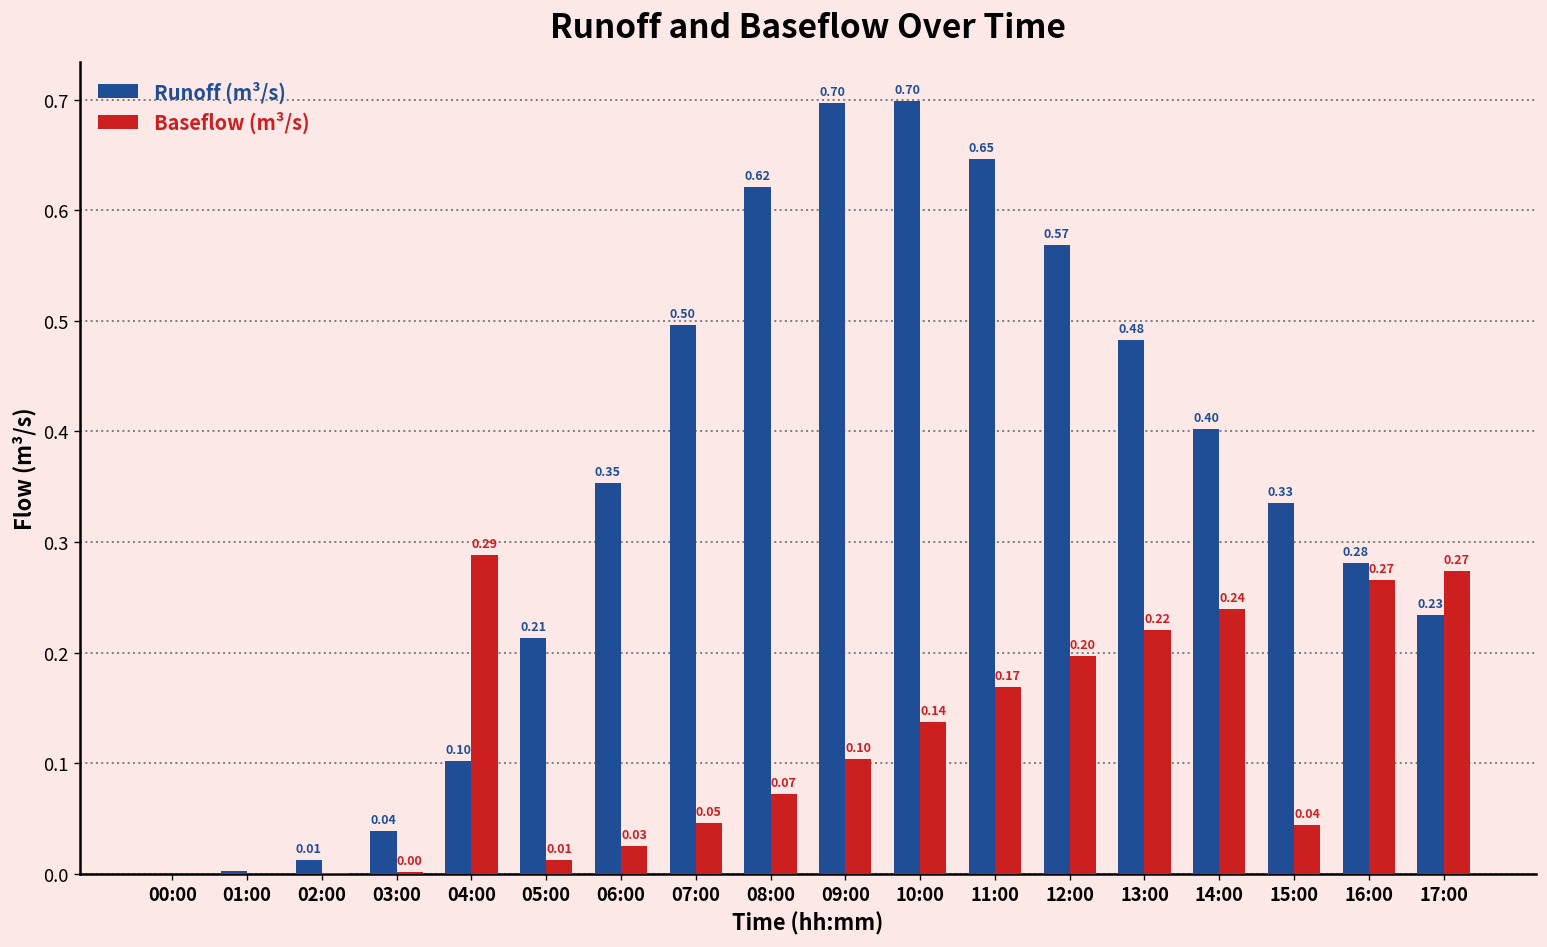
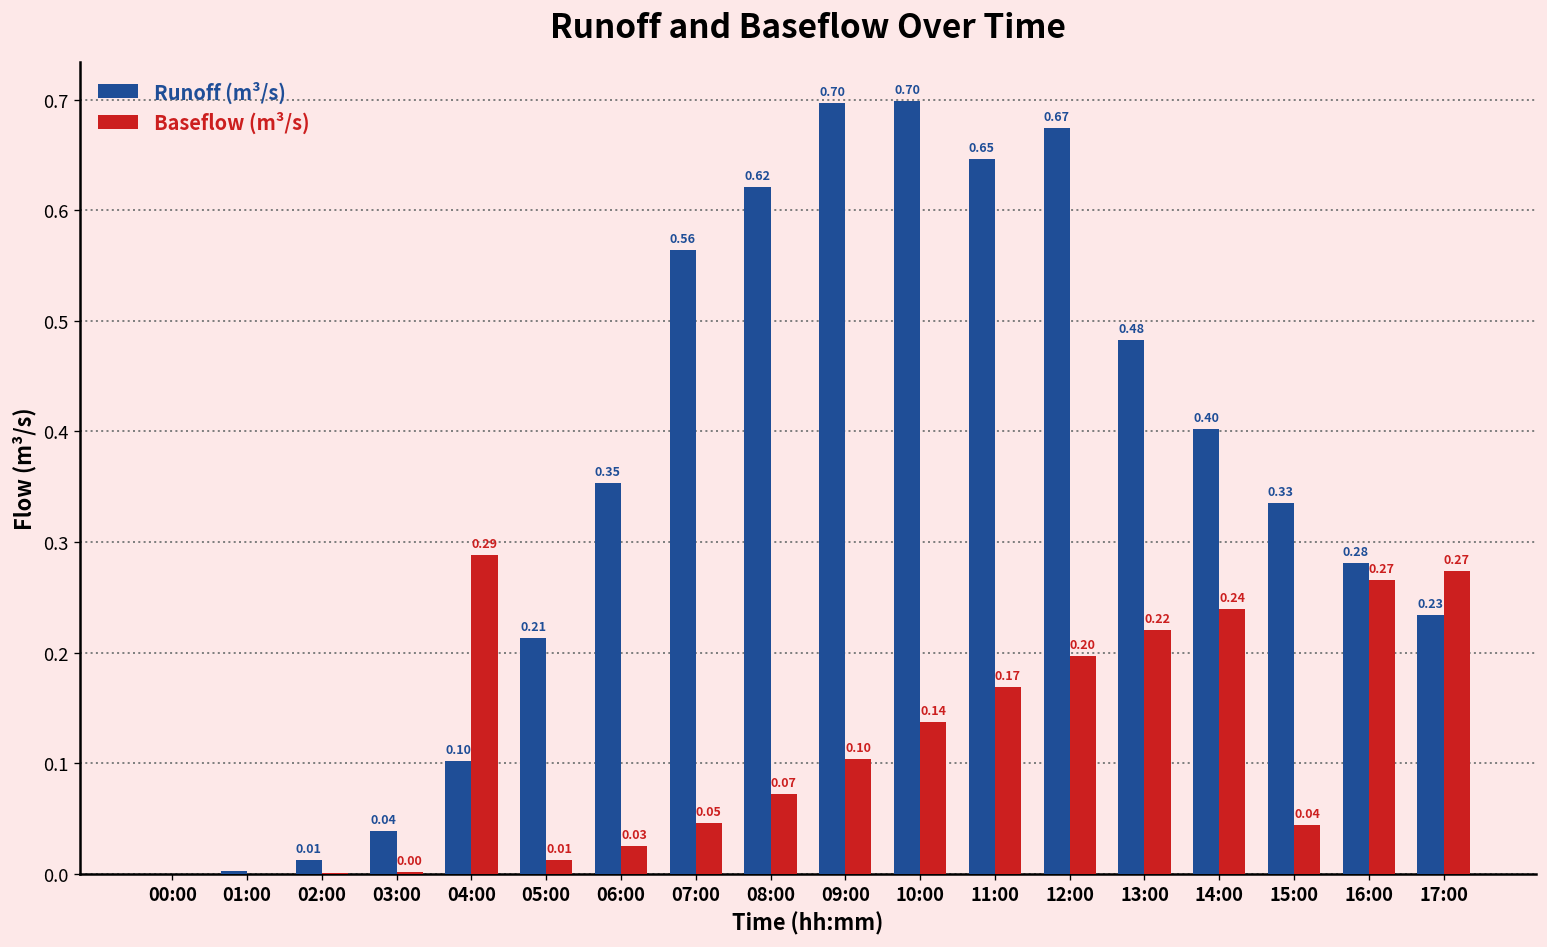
  {
    "Runoff (m³/s)": {
      "02:00": 0.01,
      "03:00": 0.04,
      "04:00": 0.10,
      "05:00": 0.21,
      "06:00": 0.35,
-     "07:00": 0.50,
+     "07:00": 0.56,
      "08:00": 0.62,
      "09:00": 0.70,
      "10:00": 0.70,
      "11:00": 0.65,
-     "12:00": 0.57,
+     "12:00": 0.67,
      "13:00": 0.48,
      "14:00": 0.40,
      "15:00": 0.33,
      "16:00": 0.28,
      "17:00": 0.23
    },
    "Baseflow (m³/s)": {
      "03:00": 0.00,
      "04:00": 0.29,
      "05:00": 0.01,
      "06:00": 0.03,
      "07:00": 0.05,
      "08:00": 0.07,
      "09:00": 0.10,
      "10:00": 0.14,
      "11:00": 0.17,
      "12:00": 0.20,
      "13:00": 0.22,
      "14:00": 0.24,
      "15:00": 0.04,
      "16:00": 0.27,
      "17:00": 0.27
    }
  }
